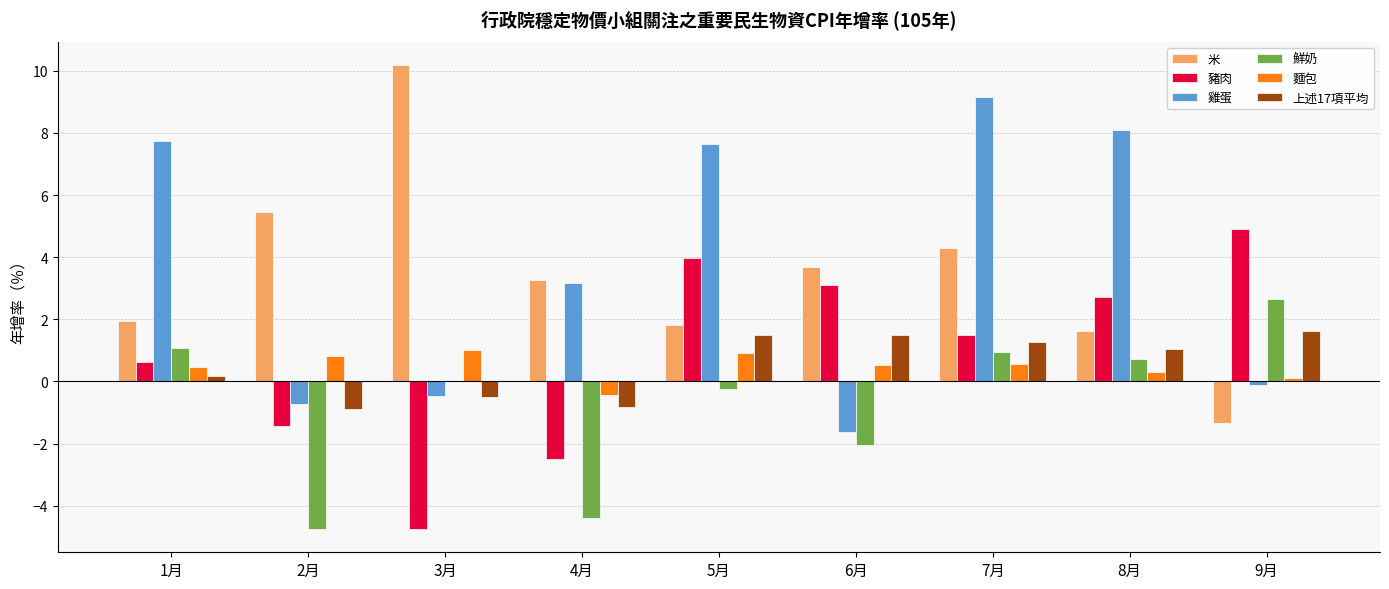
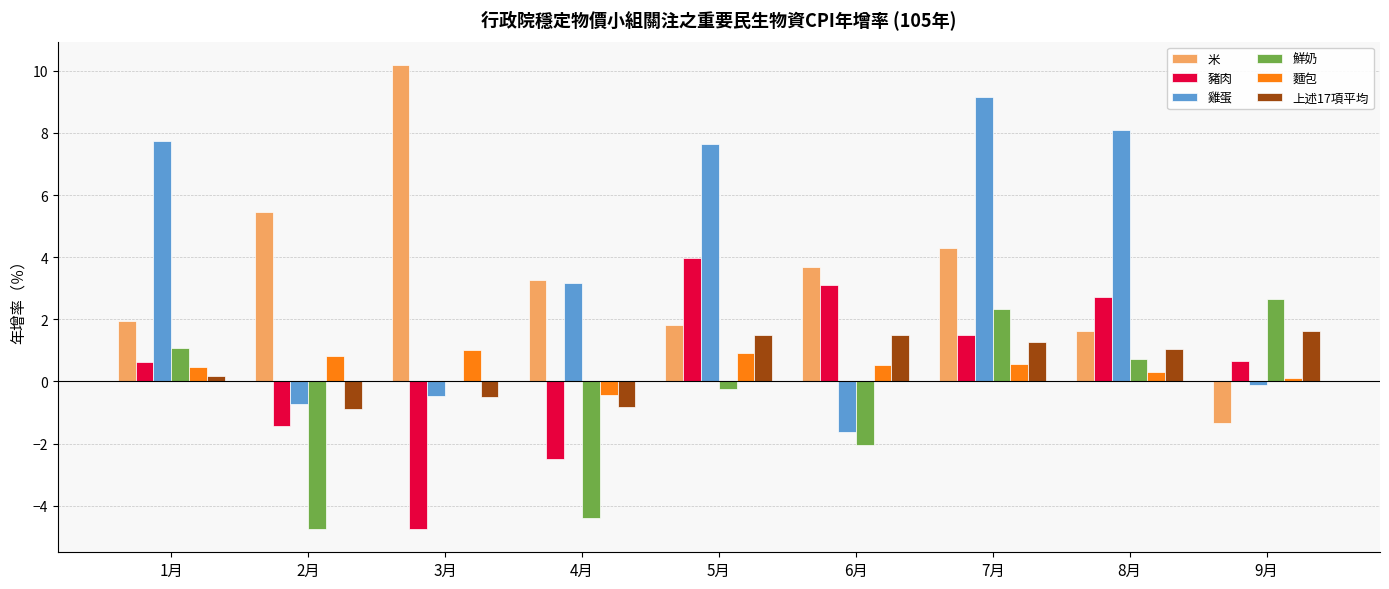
  {
    "米": {
      "1月": 1.9,
      "2月": 5.5,
      "3月": 10.2,
      "4月": 3.3,
      "5月": 1.8,
      "6月": 3.7,
      "7月": 4.3,
      "8月": 1.6,
      "9月": -1.3
    },
    "豬肉": {
      "1月": 0.6,
      "2月": -1.4,
      "3月": -4.8,
      "4月": -2.5,
      "5月": 4.0,
      "6月": 3.1,
      "7月": 1.5,
      "8月": 2.7,
-     "9月": 4.9
+     "9月": 0.7
    },
    "雞蛋": {
      "1月": 7.7,
      "2月": -0.7,
      "3月": -0.5,
      "4月": 3.2,
      "5月": 7.6,
      "6月": -1.6,
      "7月": 9.1,
      "8月": 8.1,
      "9月": -0.1
    },
    "鮮奶": {
      "1月": 1.1,
      "2月": -4.8,
      "3月": 0.0,
      "4月": -4.4,
      "5月": -0.3,
      "6月": -2.0,
-     "7月": 0.9,
+     "7月": 2.3,
      "8月": 0.7,
      "9月": 2.7
    },
    "麵包": {
      "1月": 0.5,
      "2月": 0.8,
      "3月": 1.0,
      "4月": -0.4,
      "5月": 0.9,
      "6月": 0.5,
      "7月": 0.6,
      "8月": 0.3,
      "9月": 0.1
    },
    "上述17項平均": {
      "1月": 0.2,
      "2月": -0.9,
      "3月": -0.5,
      "4月": -0.8,
      "5月": 1.5,
      "6月": 1.5,
      "7月": 1.3,
      "8月": 1.1,
      "9月": 1.6
    }
  }
